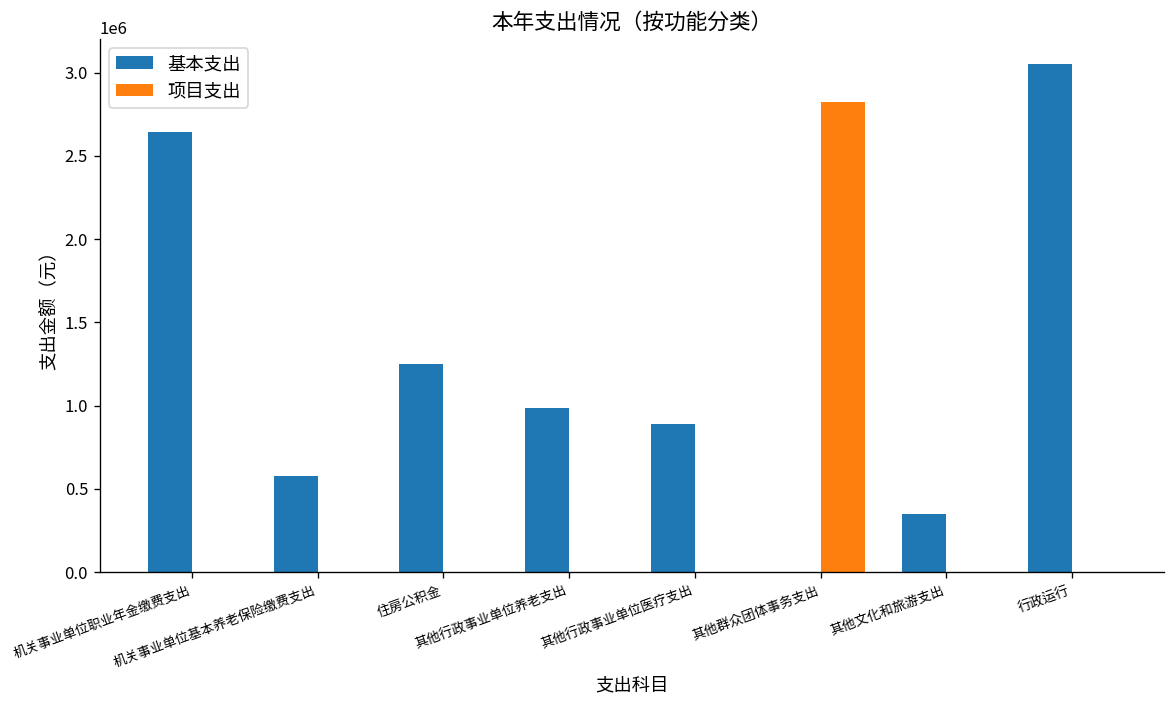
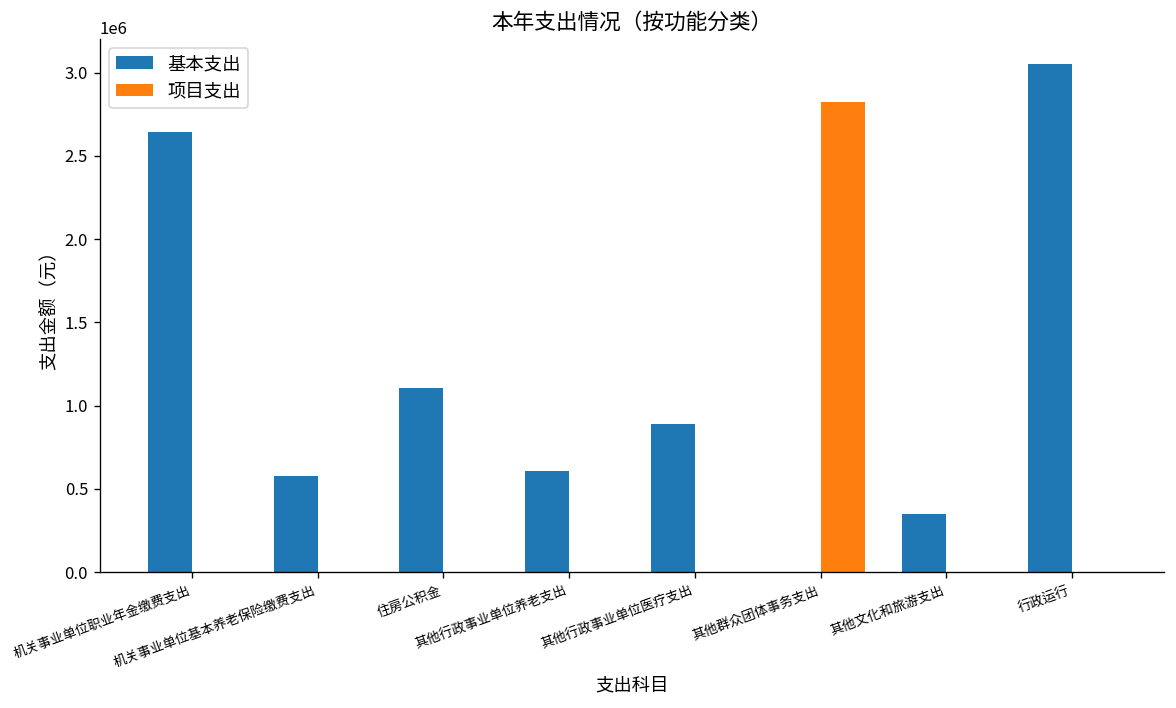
  {
    "基本支出": {
      "机关事业单位职业年金缴费支出": 2650000,
      "机关事业单位基本养老保险缴费支出": 580000,
-     "住房公积金": 1250000,
-     "其他行政事业单位养老支出": 990000,
+     "住房公积金": 1100000,
+     "其他行政事业单位养老支出": 610000,
      "其他行政事业单位医疗支出": 890000,
      "其他群众团体事务支出": 0,
      "其他文化和旅游支出": 350000,
      "行政运行": 3050000
    },
    "项目支出": {
      "机关事业单位职业年金缴费支出": 0,
      "机关事业单位基本养老保险缴费支出": 0,
      "住房公积金": 0,
      "其他行政事业单位养老支出": 0,
      "其他行政事业单位医疗支出": 0,
      "其他群众团体事务支出": 2830000,
      "其他文化和旅游支出": 0,
      "行政运行": 0
    }
  }
